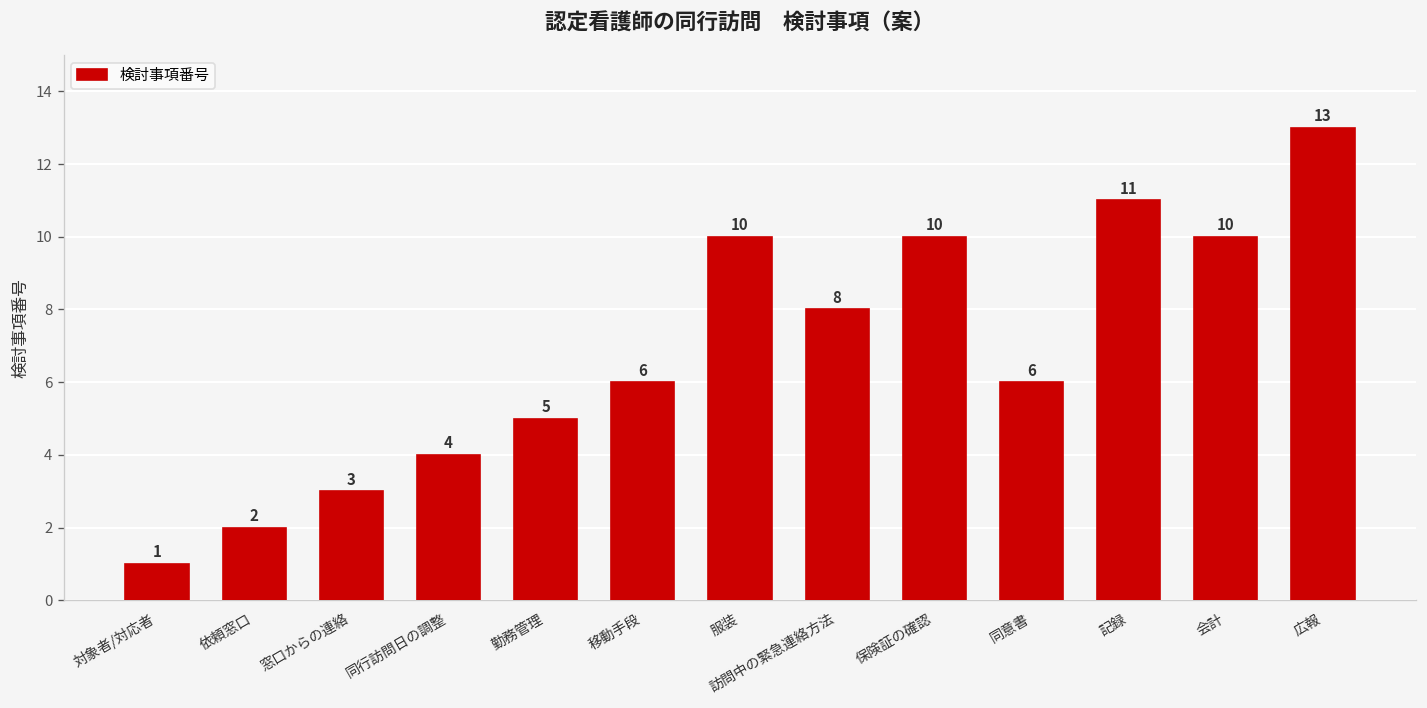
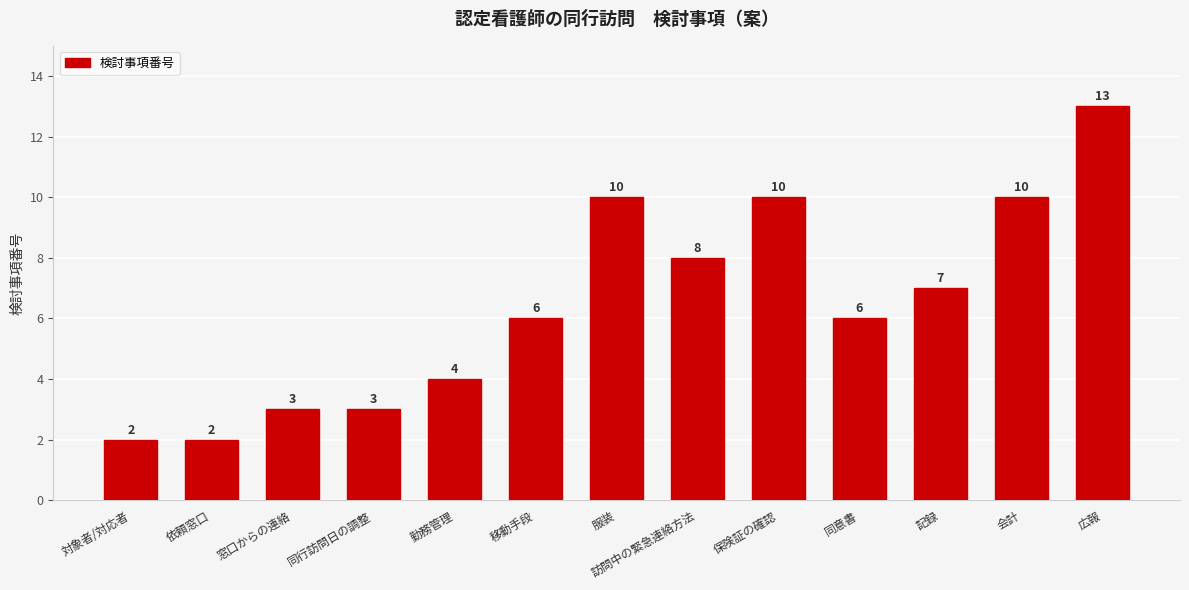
  {
-   "対象者/対応者": 1,
+   "対象者/対応者": 2,
    "依頼窓口": 2,
    "窓口からの連絡": 3,
-   "同行訪問日の調整": 4,
-   "勤務管理": 5,
+   "同行訪問日の調整": 3,
+   "勤務管理": 4,
    "移動手段": 6,
    "服装": 10,
    "訪問中の緊急連絡方法": 8,
    "保険証の確認": 10,
    "同意書": 6,
-   "記録": 11,
+   "記録": 7,
    "会計": 10,
    "広報": 13
  }
